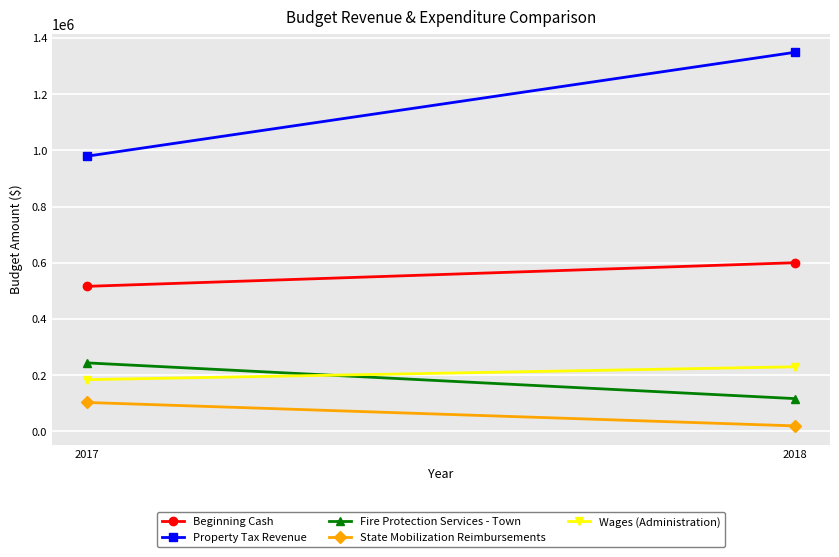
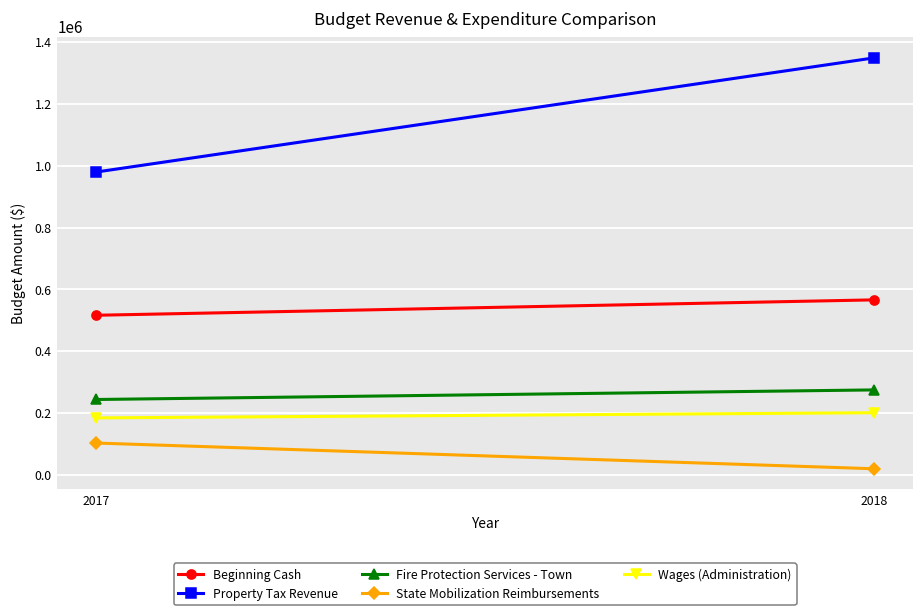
  {
    "Beginning Cash": {
      "2017": 520000,
-     "2018": 600000
+     "2018": 570000
    },
    "Property Tax Revenue": {
      "2017": 980000,
      "2018": 1350000
    },
    "Fire Protection Services - Town": {
      "2017": 240000,
-     "2018": 120000
+     "2018": 280000
    },
    "State Mobilization Reimbursements": {
      "2017": 100000,
      "2018": 20000
    },
    "Wages (Administration)": {
      "2017": 180000,
-     "2018": 230000
+     "2018": 200000
    }
  }
